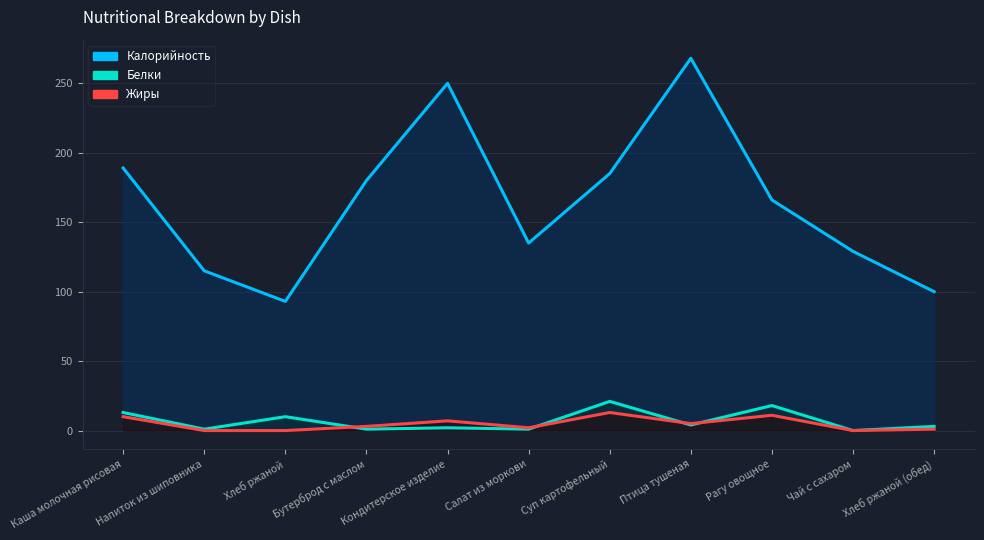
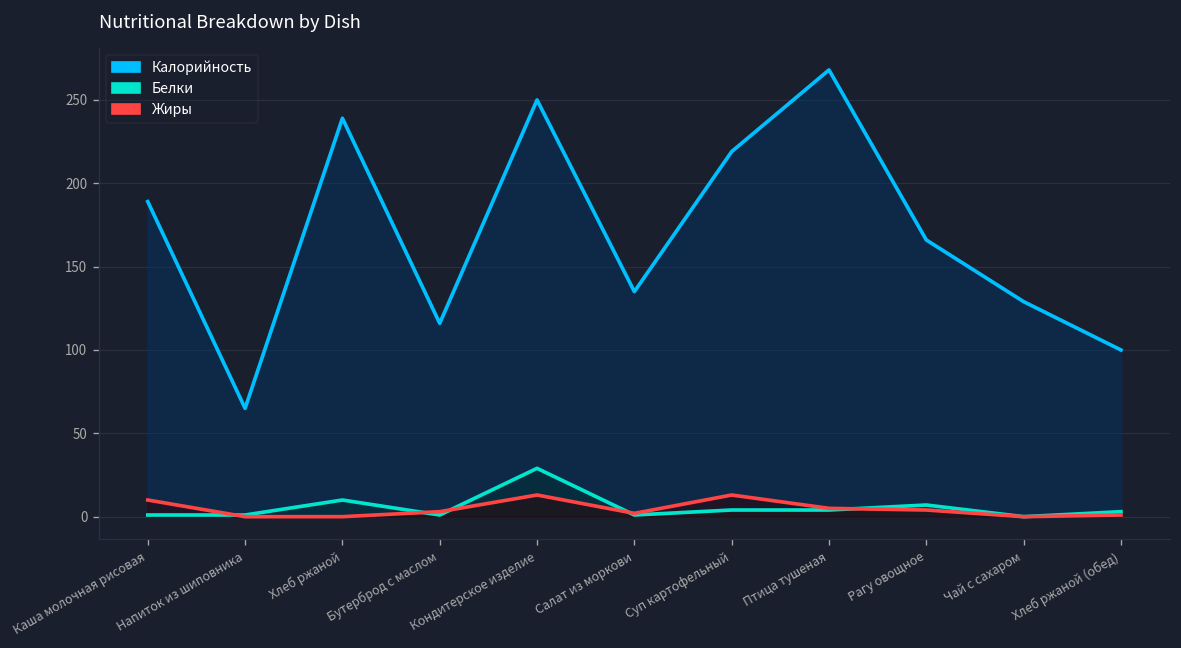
  {
    "Калорийность": {
      "Каша молочная рисовая": 189,
-     "Напиток из шиповника": 115,
-     "Хлеб ржаной": 93,
-     "Бутерброд с маслом": 180,
+     "Напиток из шиповника": 65,
+     "Хлеб ржаной": 239,
+     "Бутерброд с маслом": 116,
      "Кондитерское изделие": 250,
      "Салат из моркови": 135,
-     "Суп картофельный": 185,
+     "Суп картофельный": 219,
      "Птица тушеная": 268,
      "Рагу овощное": 166,
      "Чай с сахаром": 129,
      "Хлеб ржаной (обед)": 100
    },
    "Белки": {
-     "Каша молочная рисовая": 13,
+     "Каша молочная рисовая": 1,
      "Хлеб ржаной": 10,
      "Бутерброд с маслом": 1,
-     "Кондитерское изделие": 2,
-     "Суп картофельный": 21,
-     "Рагу овощное": 18,
+     "Кондитерское изделие": 29,
+     "Суп картофельный": 4,
+     "Рагу овощное": 7,
      "Хлеб ржаной (обед)": 3
    },
    "Жиры": {
      "Каша молочная рисовая": 10,
      "Хлеб ржаной": 0,
      "Бутерброд с маслом": 3,
-     "Кондитерское изделие": 7,
+     "Кондитерское изделие": 13,
      "Суп картофельный": 13,
-     "Рагу овощное": 11,
+     "Рагу овощное": 4,
      "Хлеб ржаной (обед)": 1
    }
  }
